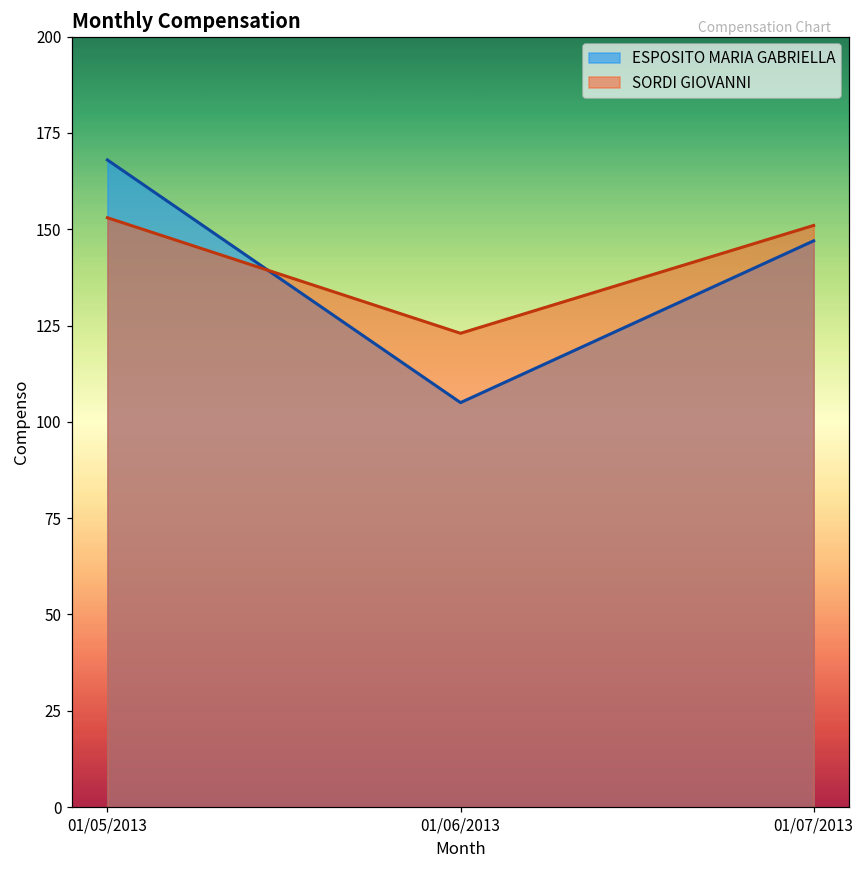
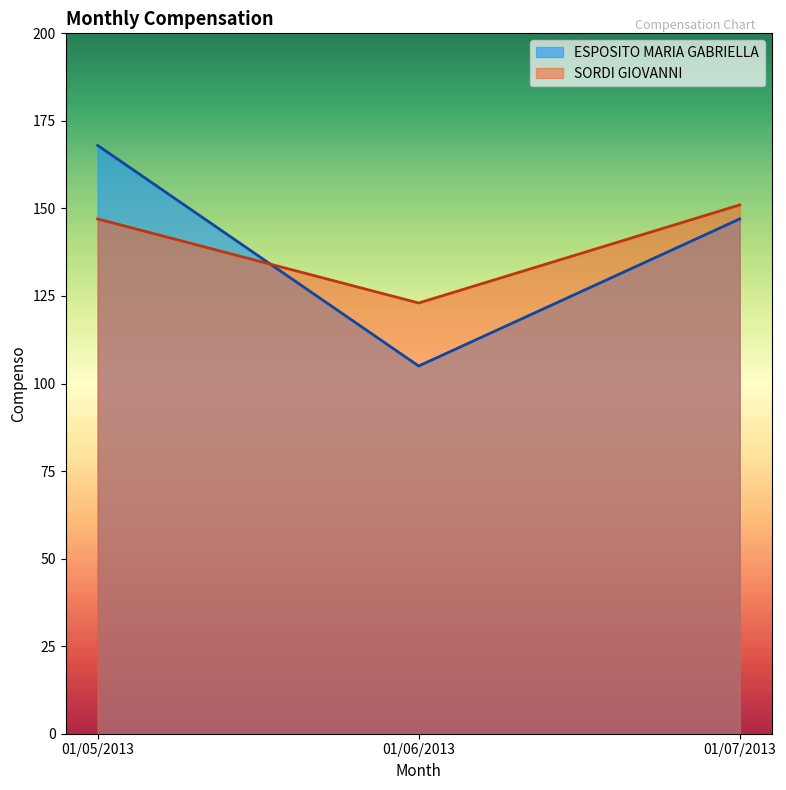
  {
    "ESPOSITO MARIA GABRIELLA": {
      "01/05/2013": 168,
      "01/06/2013": 105,
      "01/07/2013": 147
    },
    "SORDI GIOVANNI": {
-     "01/05/2013": 153,
+     "01/05/2013": 147,
      "01/06/2013": 123,
      "01/07/2013": 151
    }
  }
